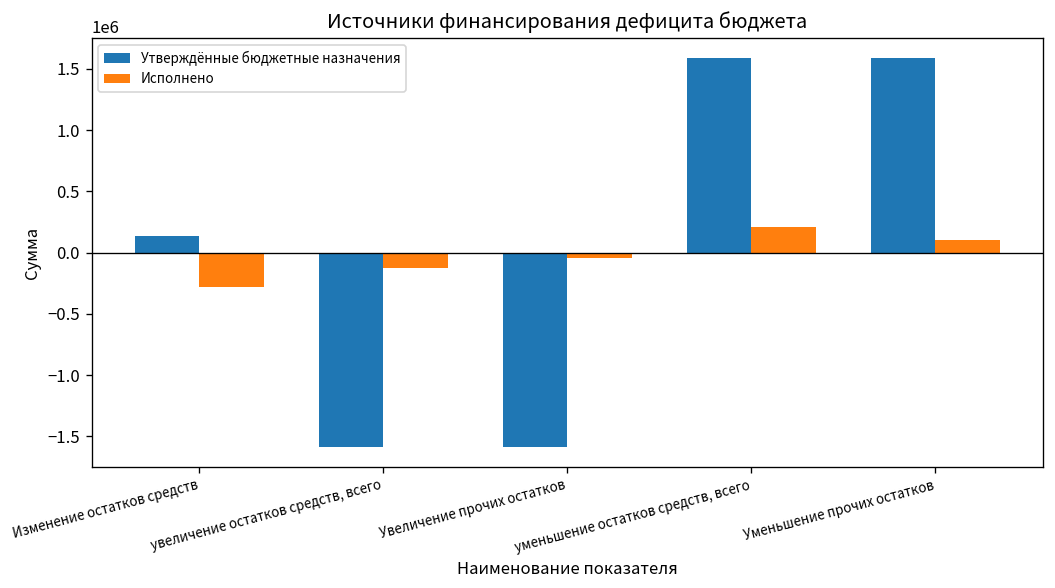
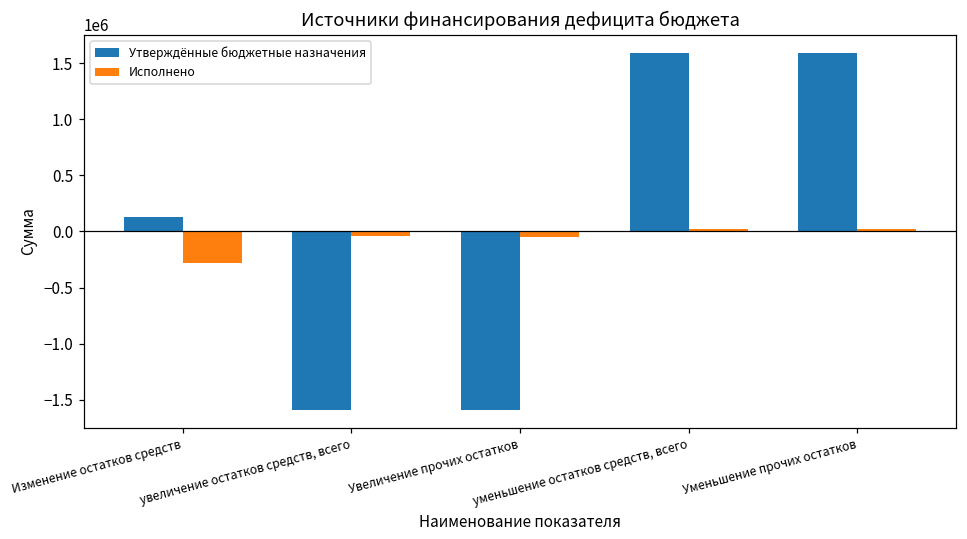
  {
    "Утверждённые бюджетные назначения": {
      "Изменение остатков средств": 130000,
      "увеличение остатков средств, всего": -1590000,
      "Увеличение прочих остатков": -1590000,
      "уменьшение остатков средств, всего": 1590000,
      "Уменьшение прочих остатков": 1590000
    },
    "Исполнено": {
      "Изменение остатков средств": -280000,
-     "увеличение остатков средств, всего": -130000,
+     "увеличение остатков средств, всего": -40000,
      "Увеличение прочих остатков": -50000,
-     "уменьшение остатков средств, всего": 210000,
-     "Уменьшение прочих остатков": 100000
+     "уменьшение остатков средств, всего": 20000,
+     "Уменьшение прочих остатков": 20000
    }
  }
